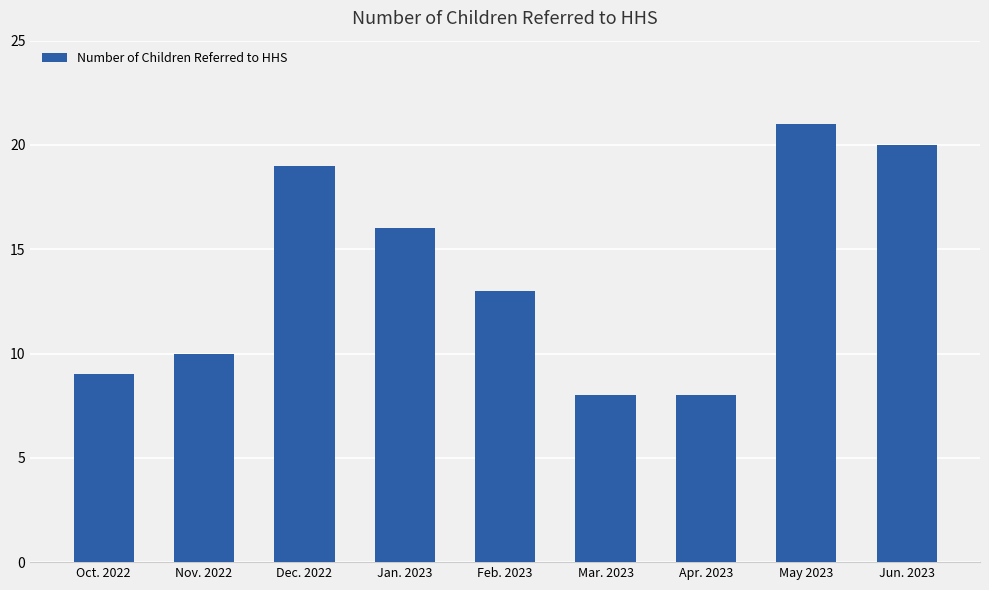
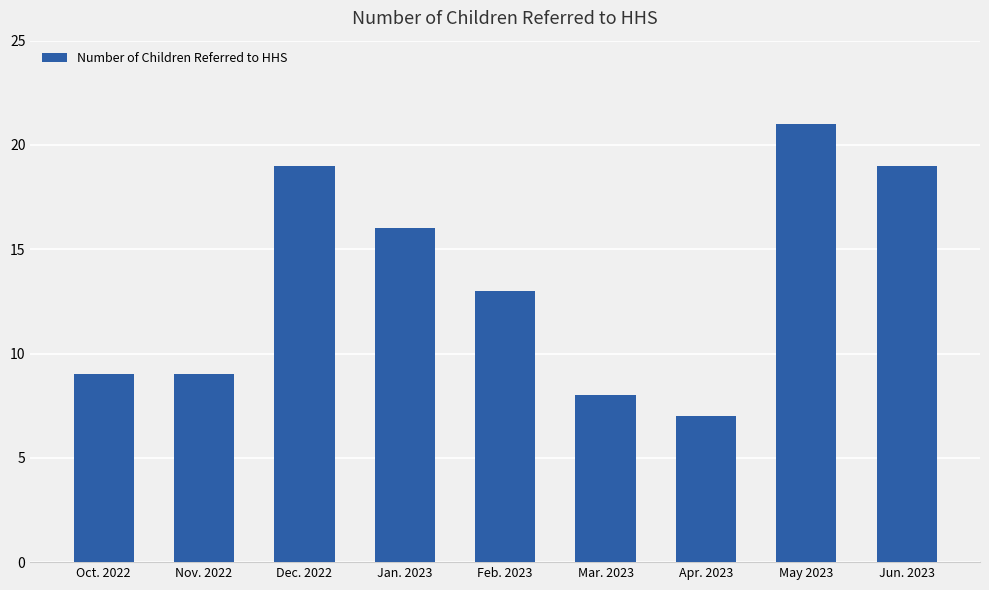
  {
    "Oct. 2022": 9,
-   "Nov. 2022": 10,
+   "Nov. 2022": 9,
    "Dec. 2022": 19,
    "Jan. 2023": 16,
    "Feb. 2023": 13,
    "Mar. 2023": 8,
-   "Apr. 2023": 8,
+   "Apr. 2023": 7,
    "May 2023": 21,
-   "Jun. 2023": 20
+   "Jun. 2023": 19
  }
